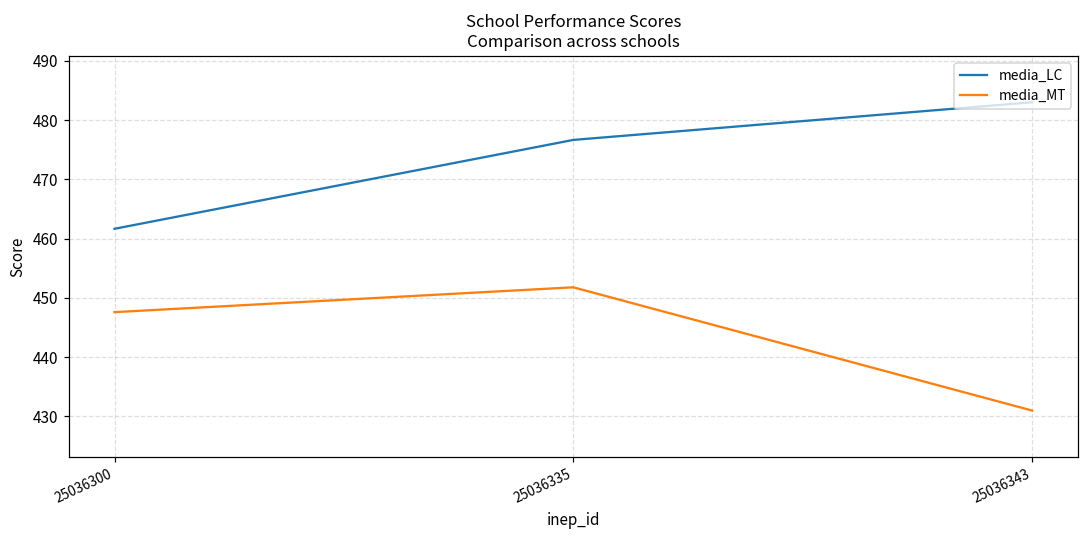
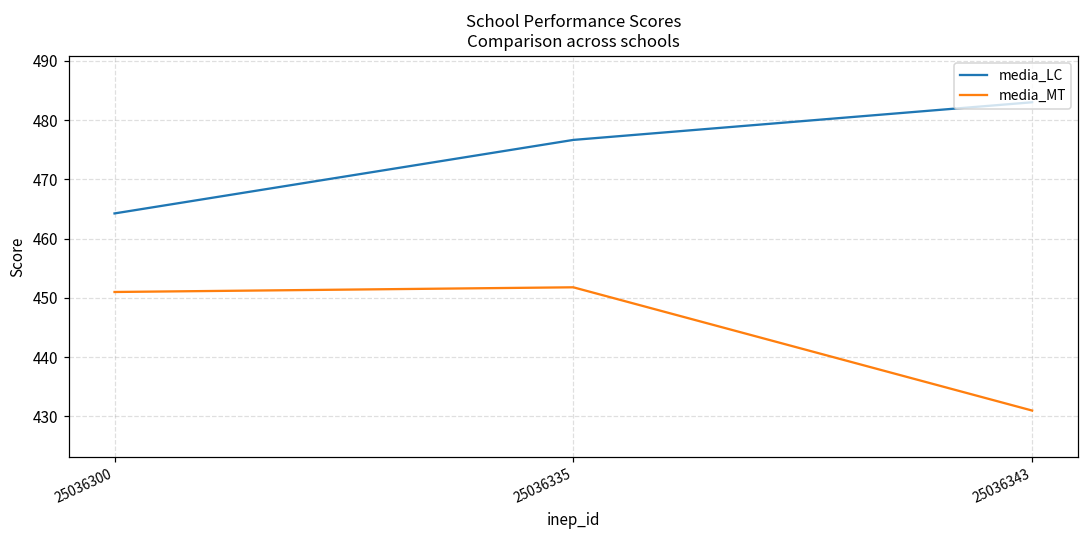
  {
    "media_LC": {
-     "25036300": 462,
+     "25036300": 464,
      "25036335": 477
    },
    "media_MT": {
-     "25036300": 448,
+     "25036300": 451,
      "25036335": 452,
      "25036343": 431
    }
  }
